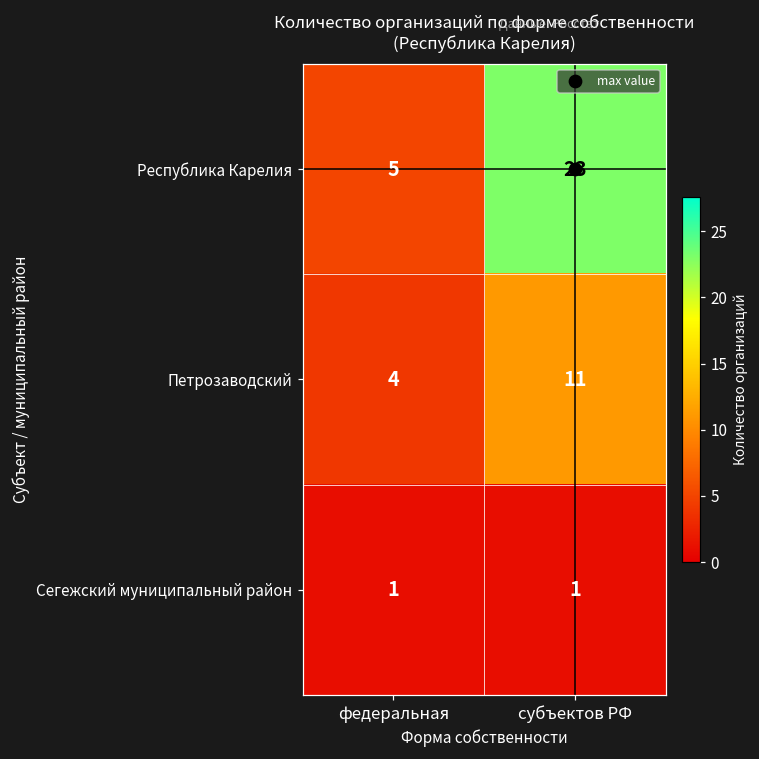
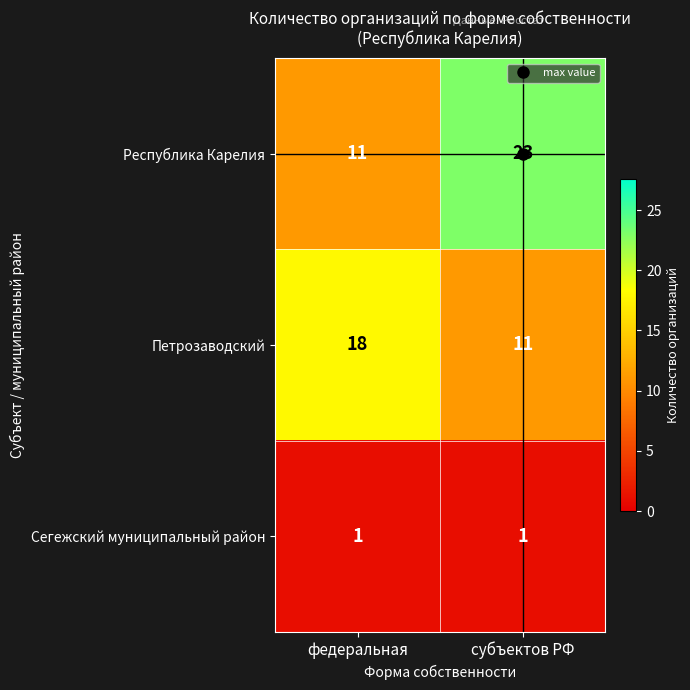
  {
    "Республика Карелия": {
-     "федеральная": 5
+     "федеральная": 11
    },
    "Петрозаводский": {
-     "федеральная": 4,
+     "федеральная": 18,
      "субъектов РФ": 11
    },
    "Сегежский муниципальный район": {
      "федеральная": 1,
      "субъектов РФ": 1
    }
  }
